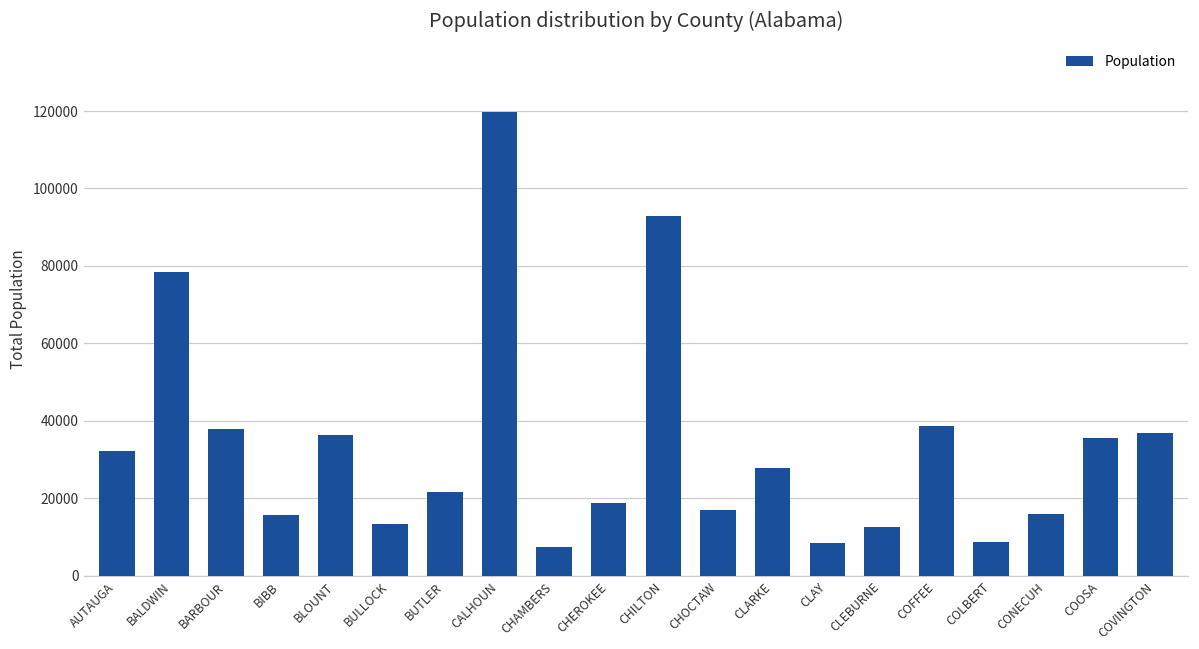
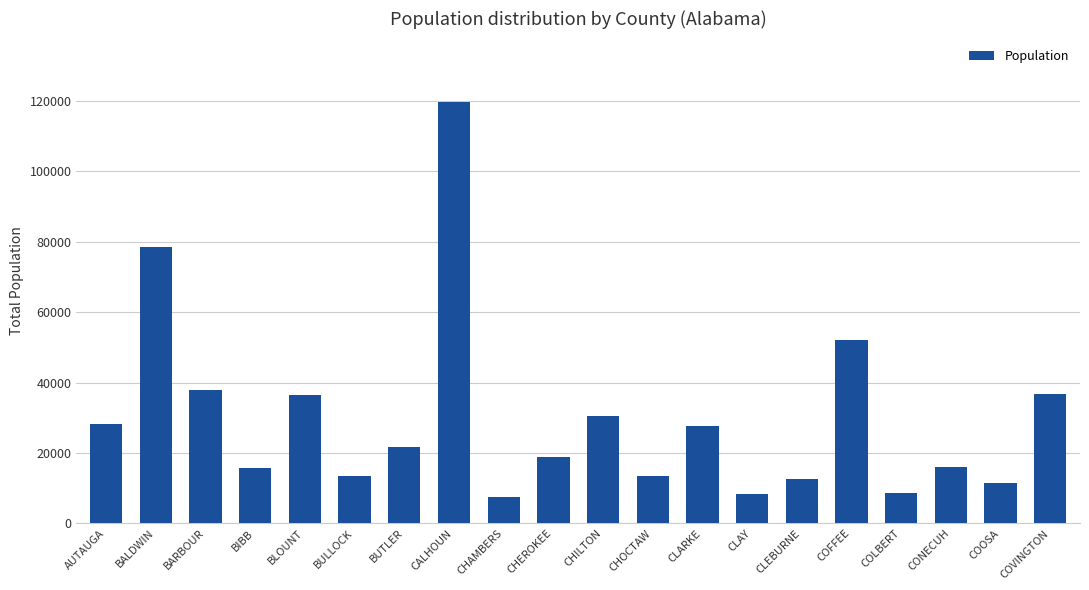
  {
-   "AUTAUGA": 32000,
+   "AUTAUGA": 28000,
    "BALDWIN": 79000,
    "BARBOUR": 38000,
    "BIBB": 16000,
    "BLOUNT": 36000,
    "BULLOCK": 13000,
    "BUTLER": 22000,
    "CALHOUN": 120000,
    "CHAMBERS": 7000,
    "CHEROKEE": 19000,
-   "CHILTON": 93000,
-   "CHOCTAW": 17000,
+   "CHILTON": 31000,
+   "CHOCTAW": 14000,
    "CLARKE": 28000,
    "CLAY": 8000,
    "CLEBURNE": 13000,
-   "COFFEE": 39000,
+   "COFFEE": 52000,
    "COLBERT": 9000,
    "CONECUH": 16000,
-   "COOSA": 36000,
+   "COOSA": 11000,
    "COVINGTON": 37000
  }
